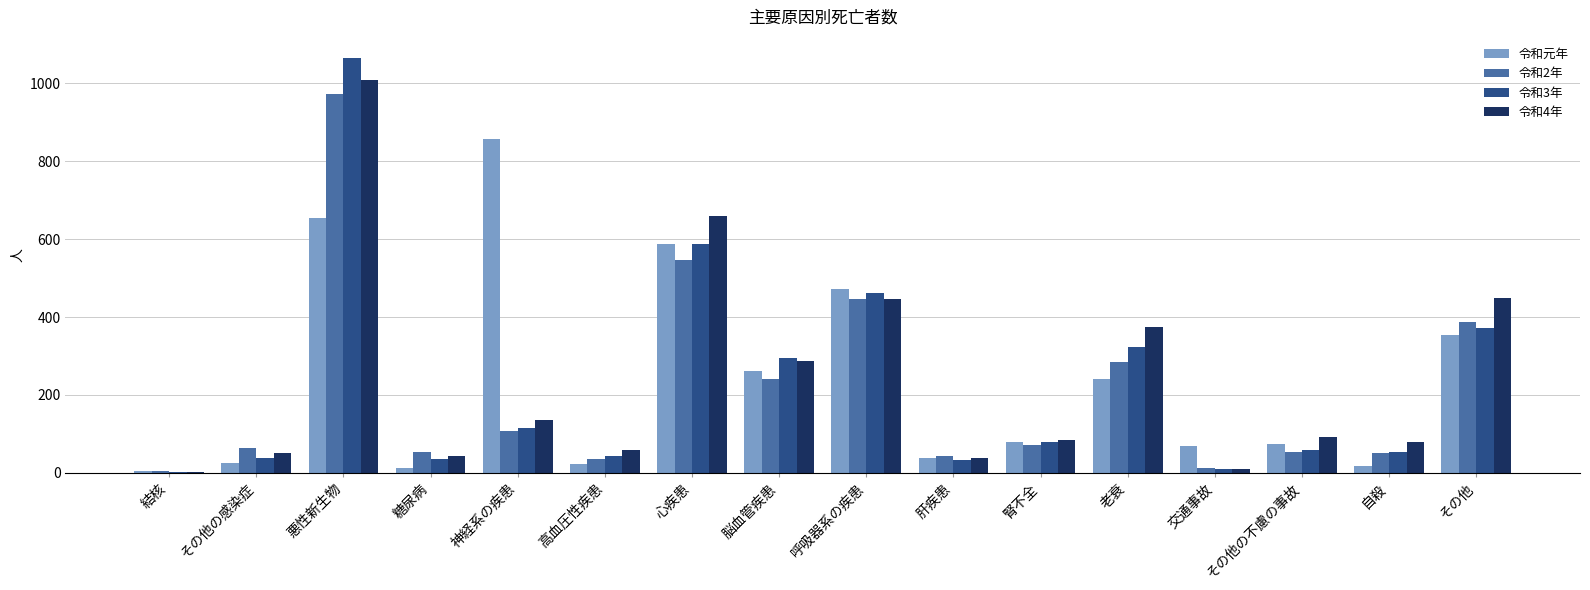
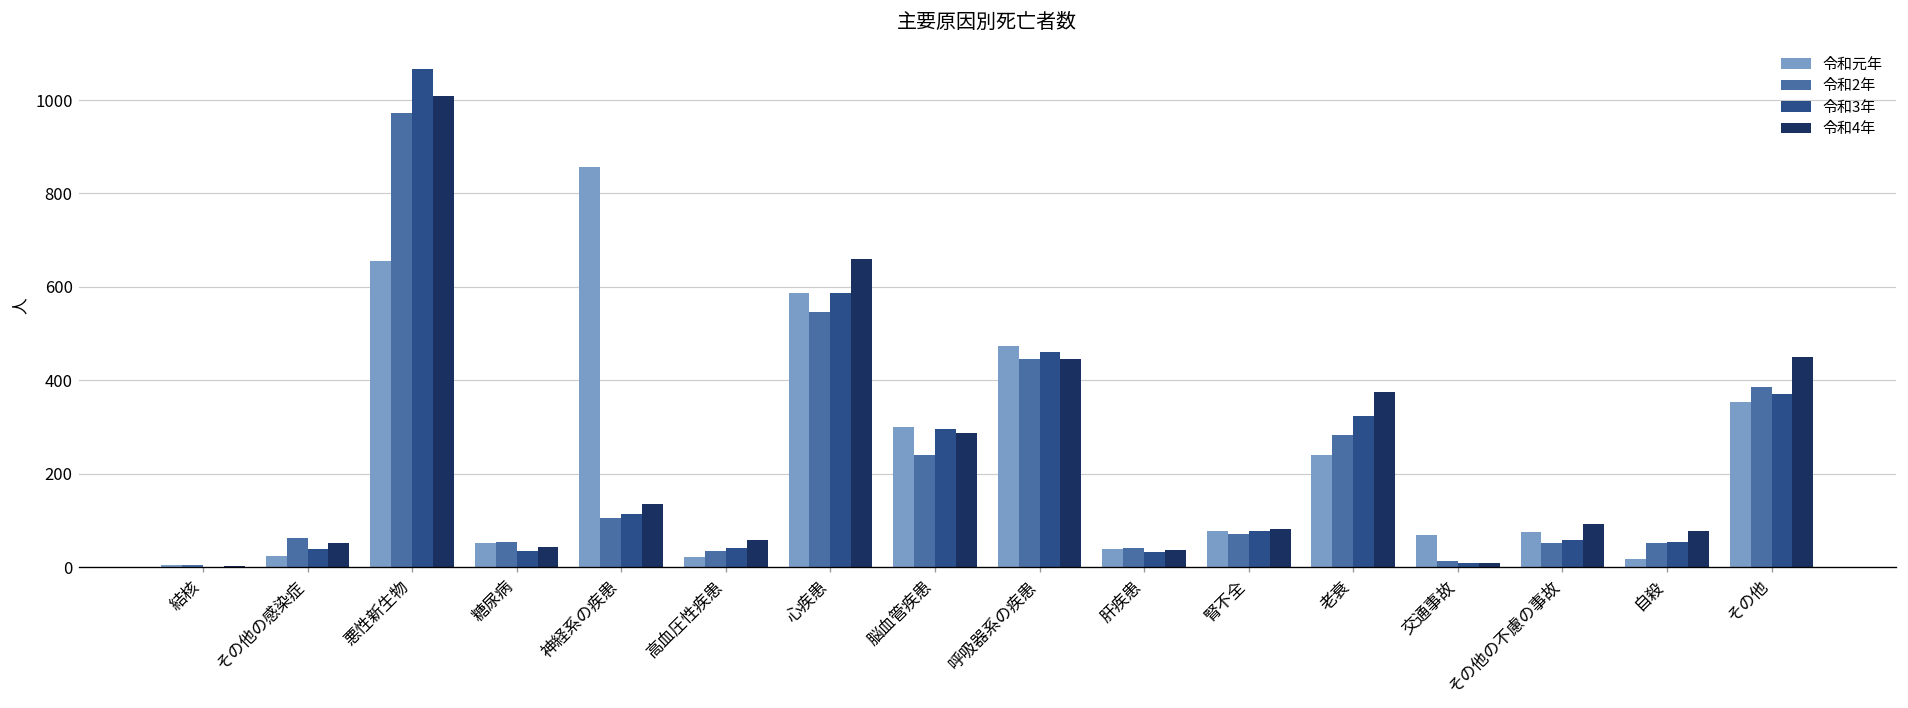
  {
    "令和元年": {
      "その他の感染症": 20,
      "悪性新生物": 660,
-     "糖尿病": 10,
+     "糖尿病": 50,
      "神経系の疾患": 860,
      "高血圧性疾患": 20,
      "心疾患": 590,
-     "脳血管疾患": 260,
+     "脳血管疾患": 300,
      "呼吸器系の疾患": 470,
      "肝疾患": 40,
      "腎不全": 80,
      "老衰": 240,
      "交通事故": 70,
      "その他の不慮の事故": 80,
      "自殺": 20,
      "その他": 350
    }
  }
